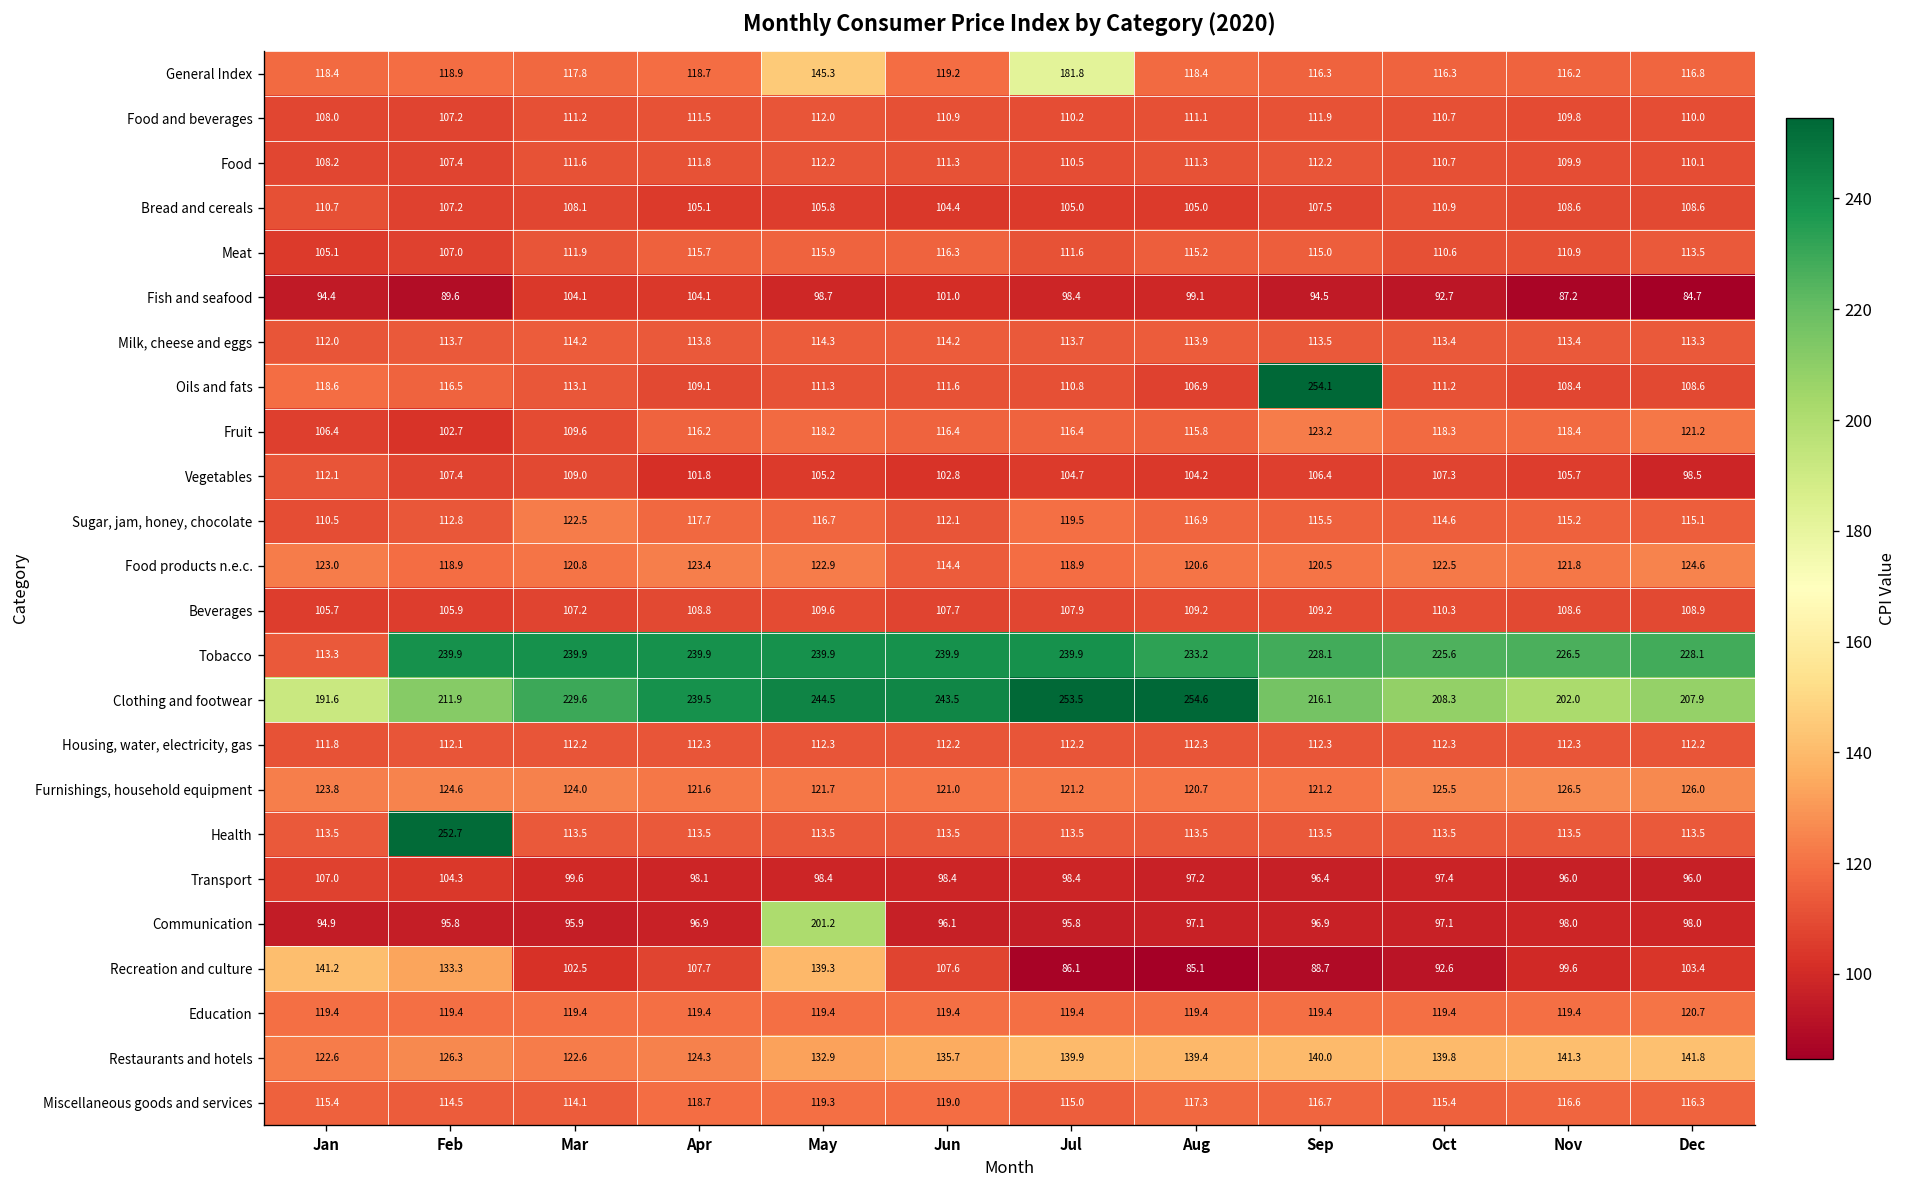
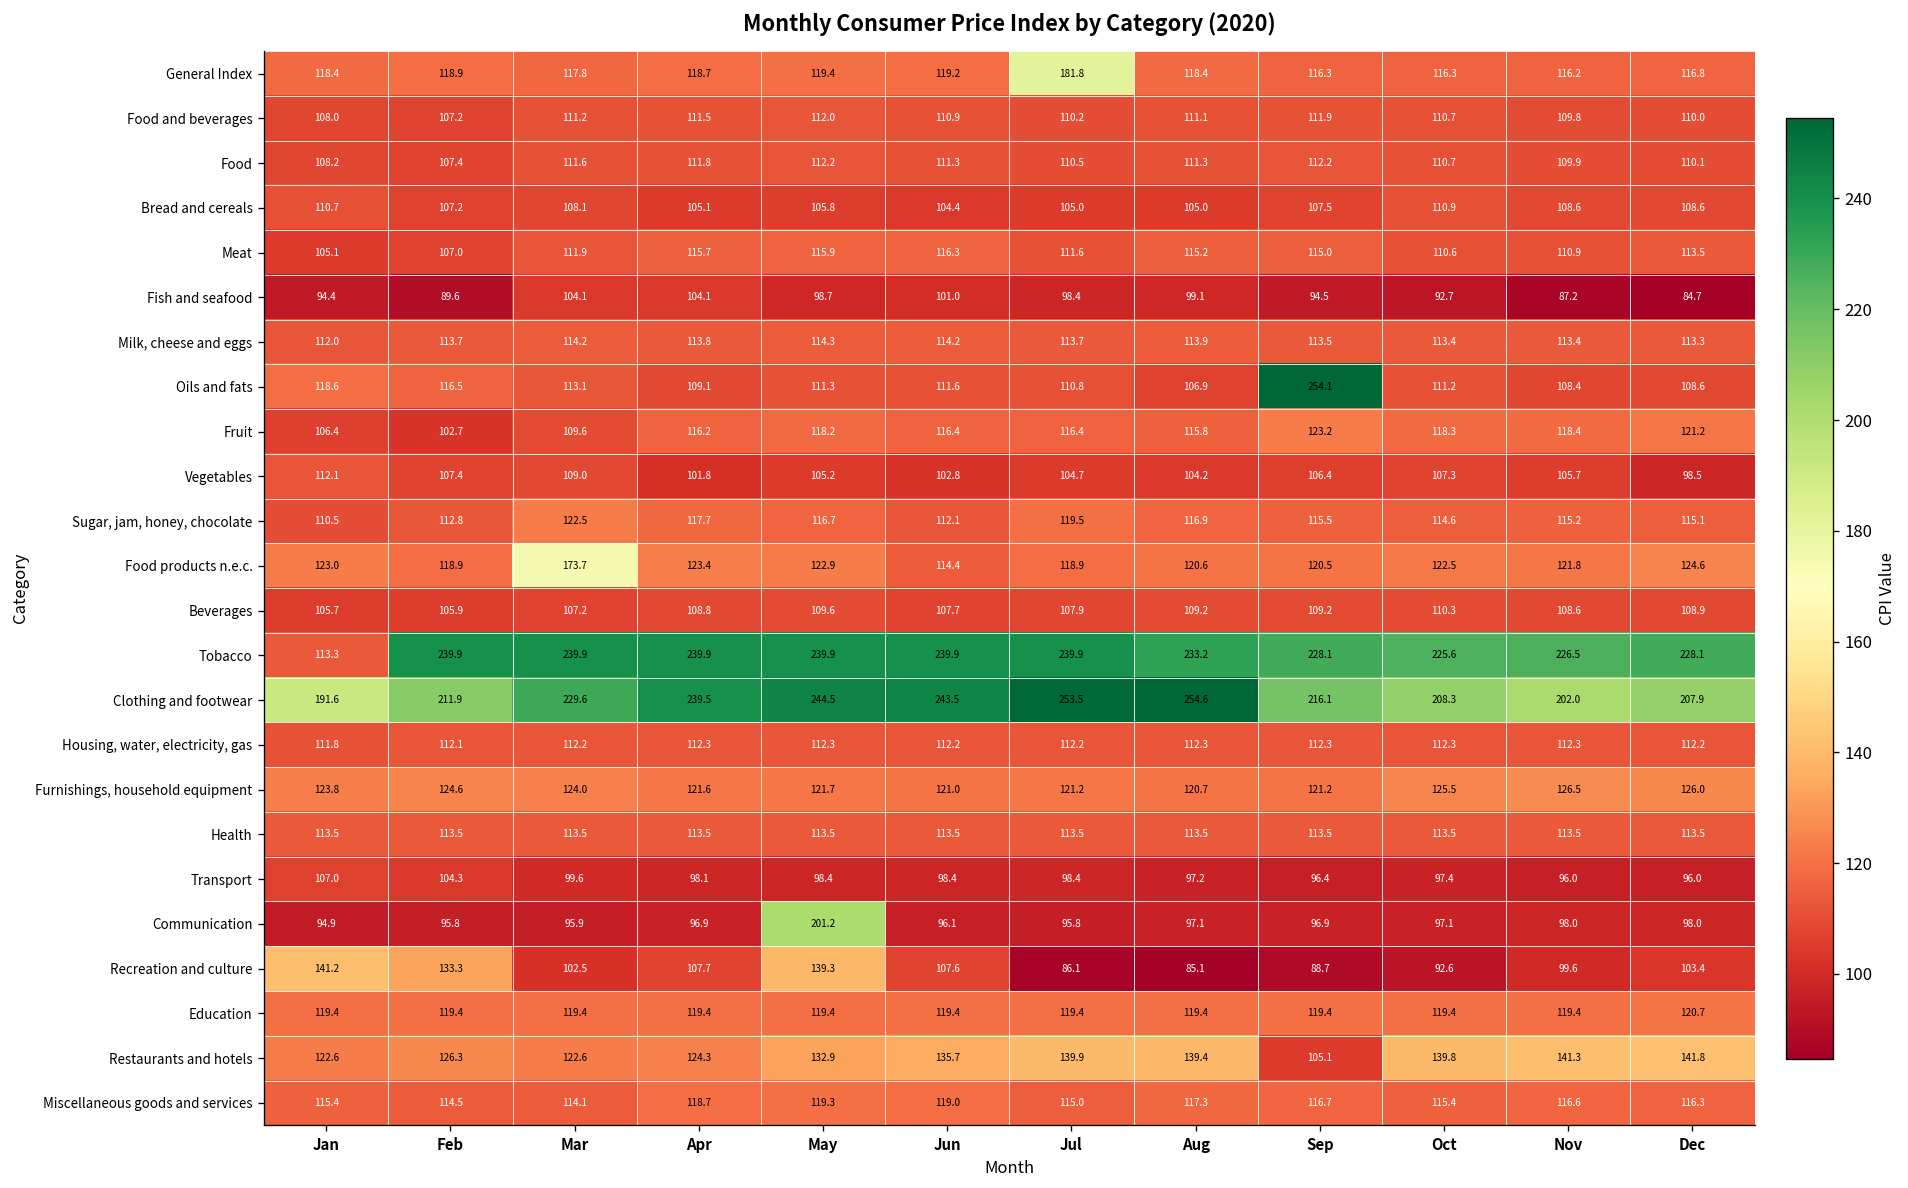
  {
    "General Index": {
      "Jan": 118.4,
      "Feb": 118.9,
      "Mar": 117.8,
      "Apr": 118.7,
-     "May": 145.3,
+     "May": 119.4,
      "Jun": 119.2,
      "Jul": 181.8,
      "Aug": 118.4,
      "Sep": 116.3,
      "Oct": 116.3,
      "Nov": 116.2,
      "Dec": 116.8
    },
    "Food products n.e.c.": {
      "Jan": 123.0,
      "Feb": 118.9,
-     "Mar": 120.8,
+     "Mar": 173.7,
      "Apr": 123.4,
      "May": 122.9,
      "Jun": 114.4,
      "Jul": 118.9,
      "Aug": 120.6,
      "Sep": 120.5,
      "Oct": 122.5,
      "Nov": 121.8,
      "Dec": 124.6
    },
    "Health": {
      "Jan": 113.5,
-     "Feb": 252.7,
+     "Feb": 113.5,
      "Mar": 113.5,
      "Apr": 113.5,
      "May": 113.5,
      "Jun": 113.5,
      "Jul": 113.5,
      "Aug": 113.5,
      "Sep": 113.5,
      "Oct": 113.5,
      "Nov": 113.5,
      "Dec": 113.5
    },
    "Restaurants and hotels": {
      "Jan": 122.6,
      "Feb": 126.3,
      "Mar": 122.6,
      "Apr": 124.3,
      "May": 132.9,
      "Jun": 135.7,
      "Jul": 139.9,
      "Aug": 139.4,
-     "Sep": 140.0,
+     "Sep": 105.1,
      "Oct": 139.8,
      "Nov": 141.3,
      "Dec": 141.8
    }
  }
